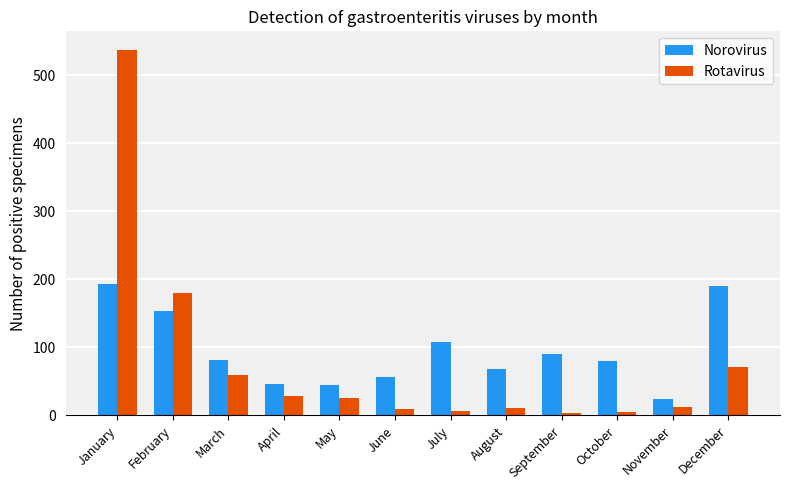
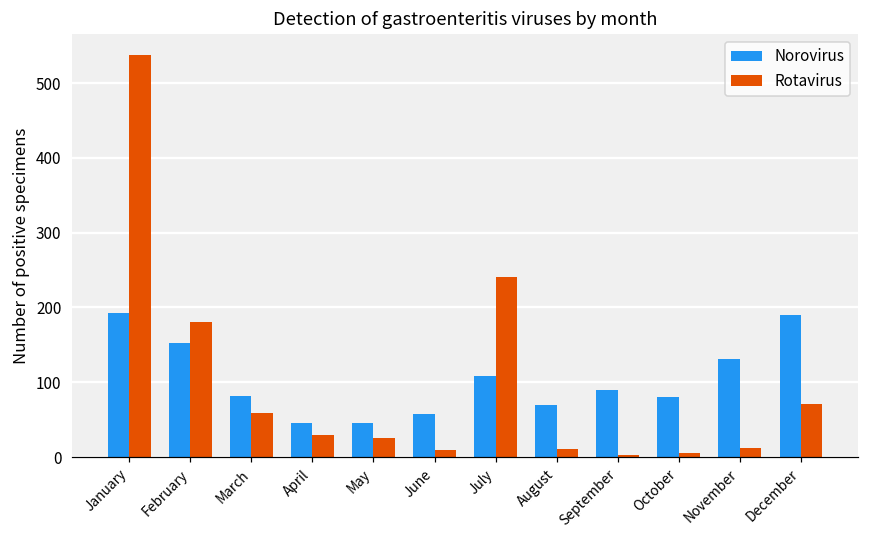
  {
    "Norovirus": {
      "January": 190,
      "February": 150,
      "March": 80,
      "April": 50,
      "May": 50,
      "June": 60,
      "July": 110,
      "August": 70,
      "September": 90,
      "October": 80,
-     "November": 20,
+     "November": 130,
      "December": 190
    },
    "Rotavirus": {
      "January": 540,
      "February": 180,
      "March": 60,
      "April": 30,
      "May": 30,
      "June": 10,
-     "July": 10,
+     "July": 240,
      "August": 10,
      "October": 10,
      "November": 10,
      "December": 70
    }
  }
